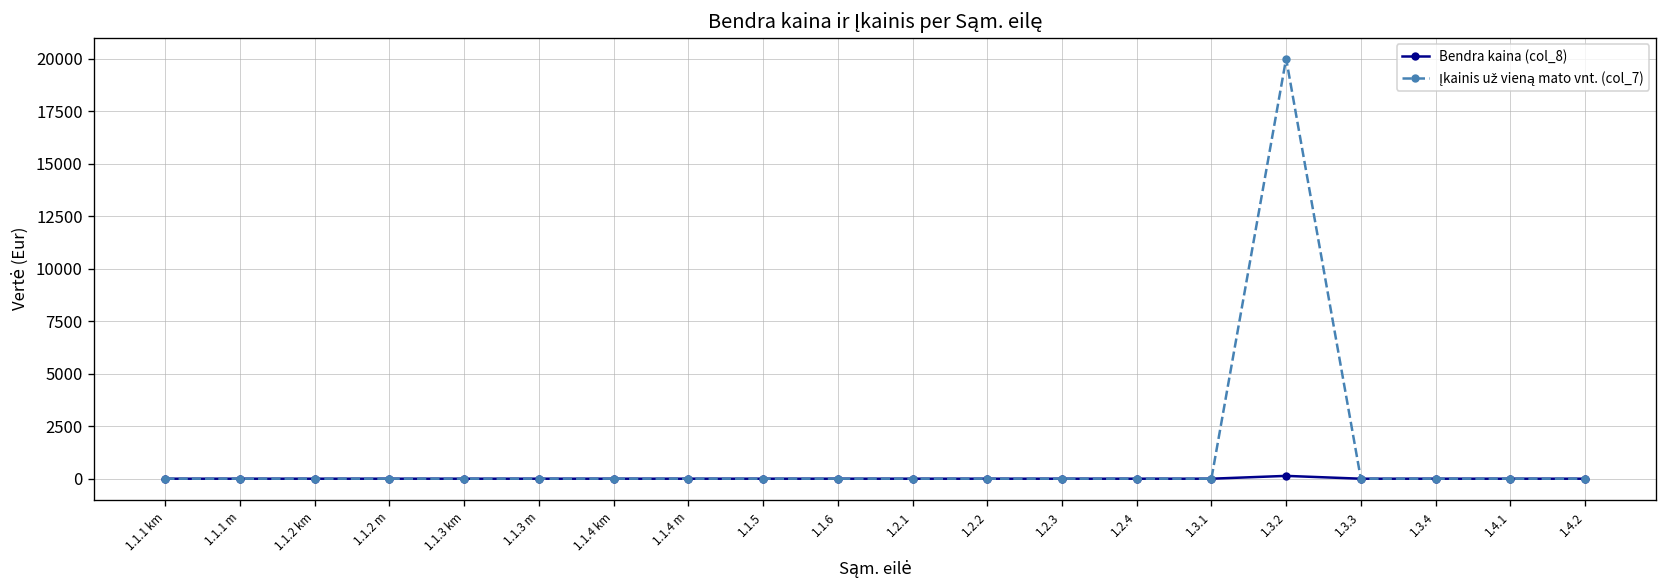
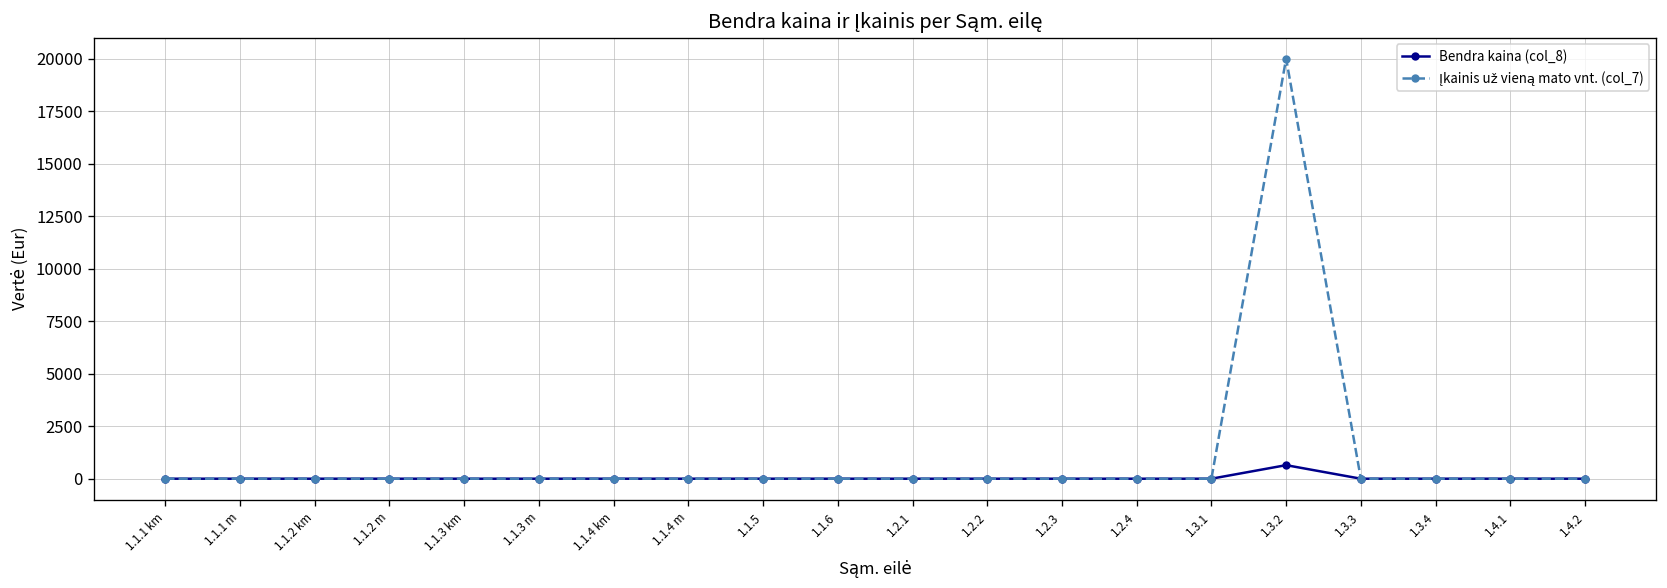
  {
    "Bendra kaina (col_8)": {
-     "1.3.2": 100
+     "1.3.2": 600
    },
    "Įkainis už vieną mato vnt. (col_7)": {
      "1.3.2": 20000
    }
  }
